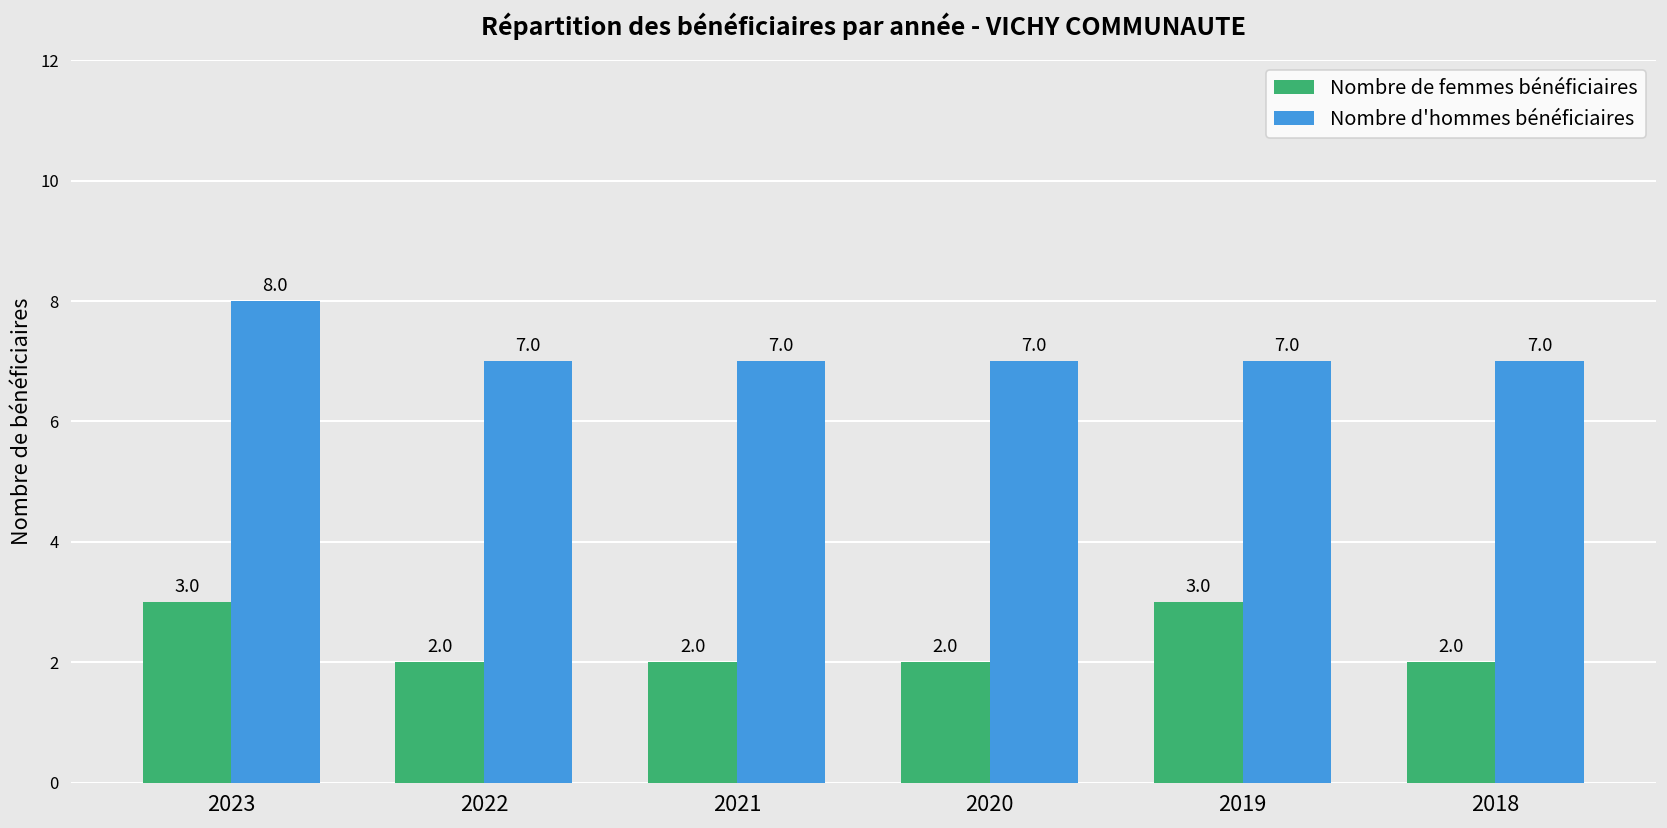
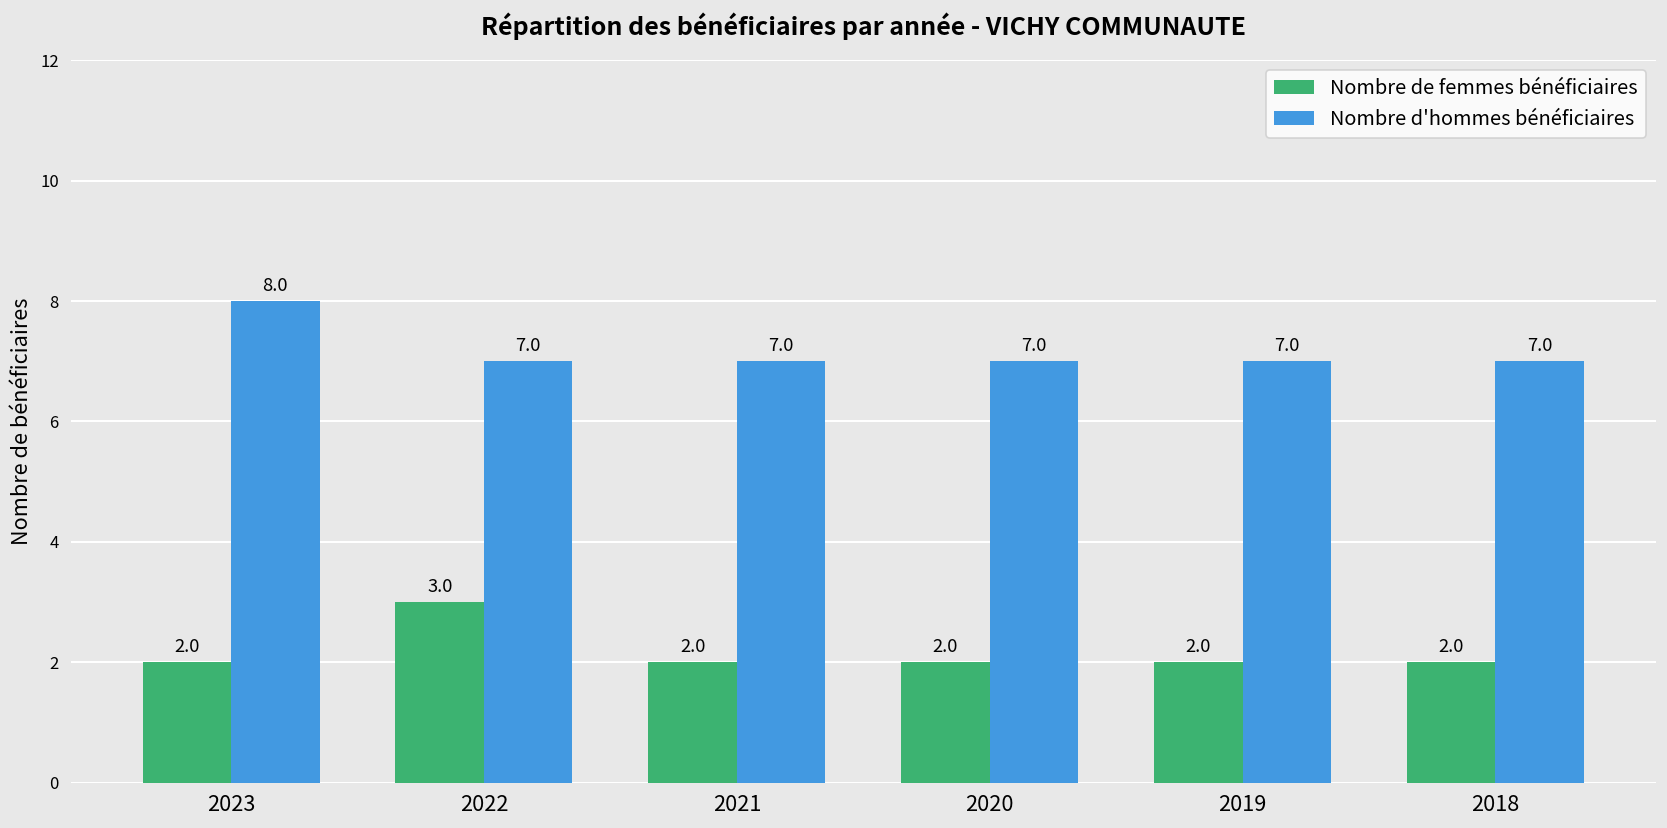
  {
    "Nombre de femmes bénéficiaires": {
-     "2023": 3.0,
-     "2022": 2.0,
+     "2023": 2.0,
+     "2022": 3.0,
      "2021": 2.0,
      "2020": 2.0,
-     "2019": 3.0,
+     "2019": 2.0,
      "2018": 2.0
    },
    "Nombre d'hommes bénéficiaires": {
      "2023": 8.0,
      "2022": 7.0,
      "2021": 7.0,
      "2020": 7.0,
      "2019": 7.0,
      "2018": 7.0
    }
  }
